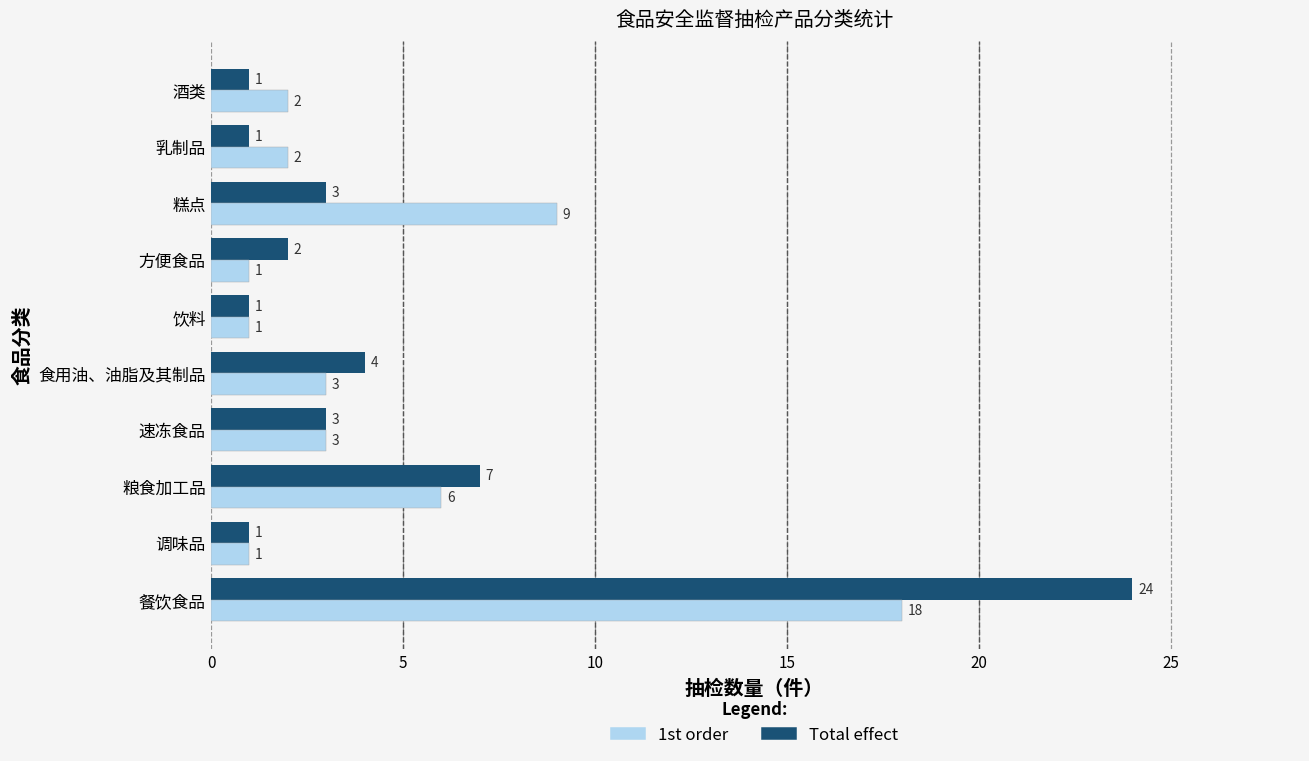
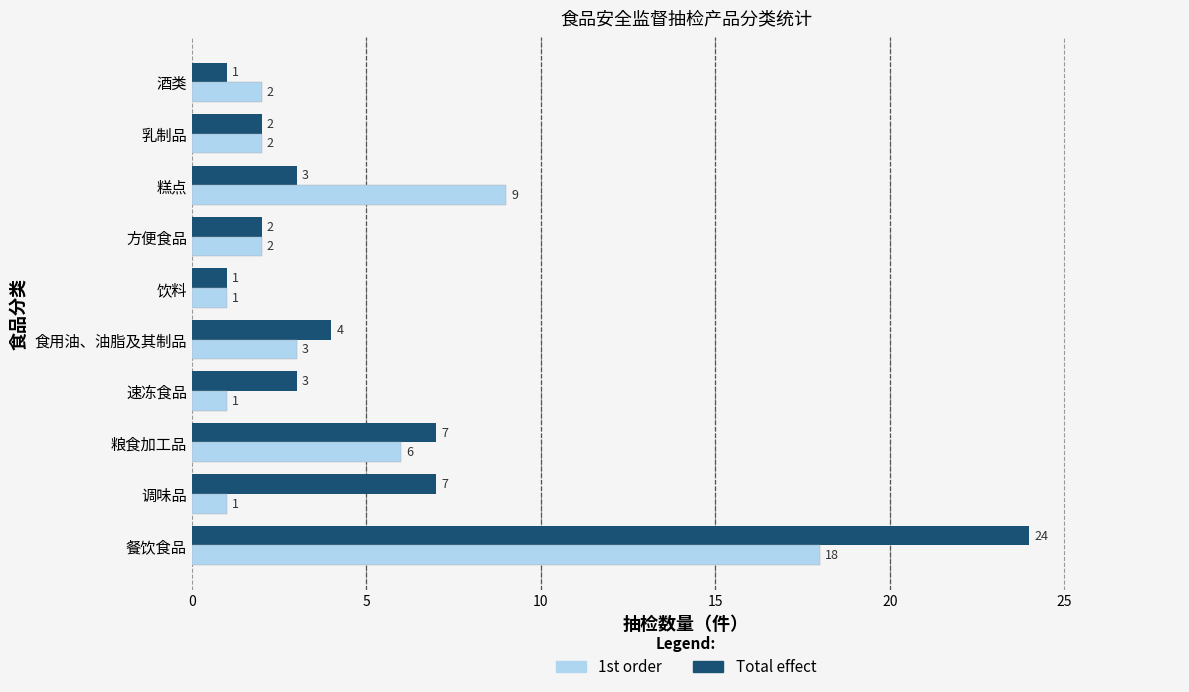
  {
    "Total effect": {
      "酒类": 1,
-     "乳制品": 1,
+     "乳制品": 2,
      "糕点": 3,
      "方便食品": 2,
      "饮料": 1,
      "食用油、油脂及其制品": 4,
      "速冻食品": 3,
      "粮食加工品": 7,
-     "调味品": 1,
+     "调味品": 7,
      "餐饮食品": 24
    },
    "1st order": {
      "酒类": 2,
      "乳制品": 2,
      "糕点": 9,
-     "方便食品": 1,
+     "方便食品": 2,
      "饮料": 1,
      "食用油、油脂及其制品": 3,
-     "速冻食品": 3,
+     "速冻食品": 1,
      "粮食加工品": 6,
      "调味品": 1,
      "餐饮食品": 18
    }
  }
